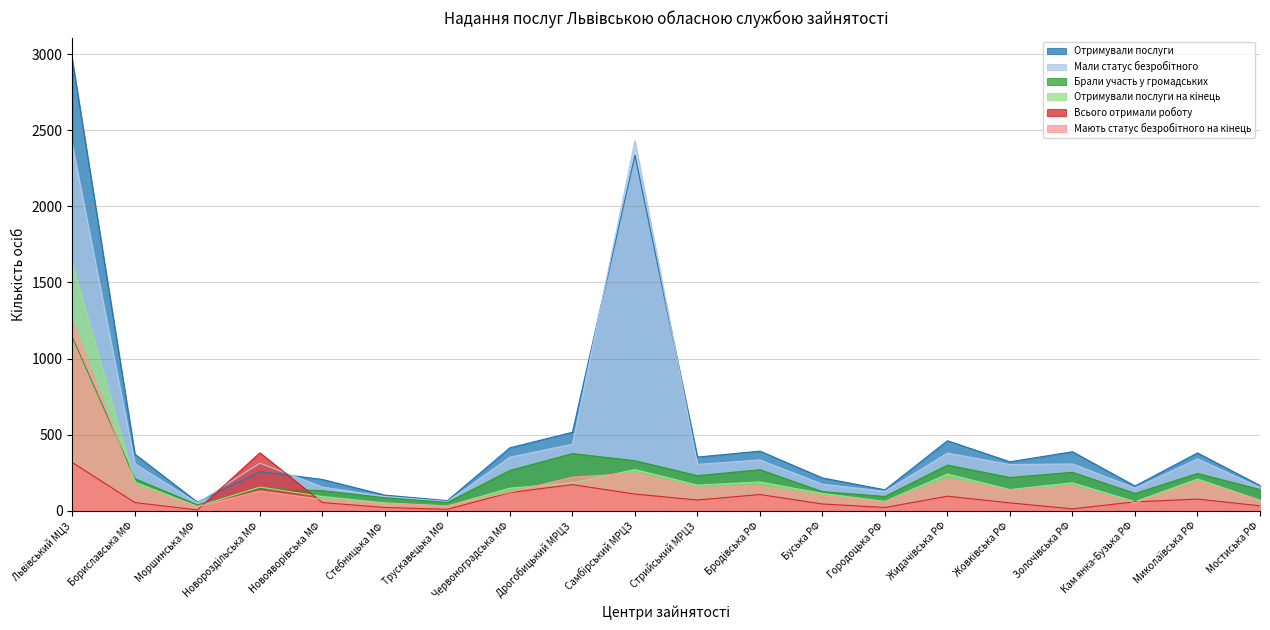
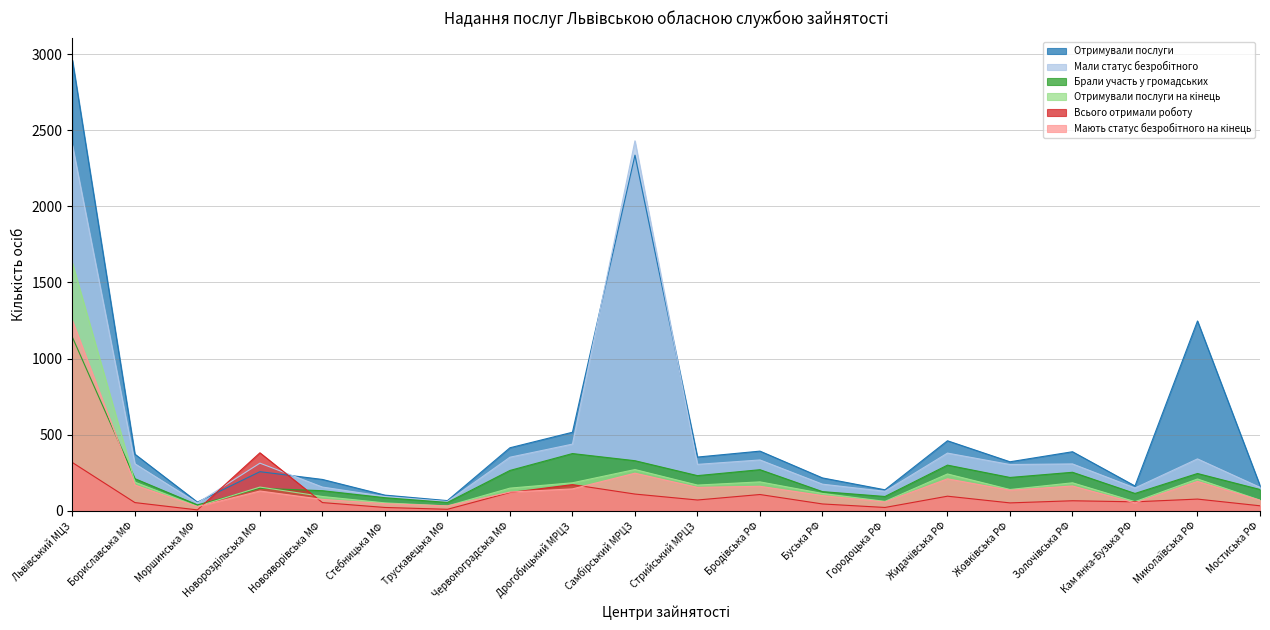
  {
    "Отримували послуги": {
      "Львівський МЦЗ": 2960,
      "Бориславська МФ": 370,
      "Новороздільська МФ": 260,
      "Новояворівська МФ": 210,
      "Червоноградська МФ": 410,
      "Дрогобицький МРЦЗ": 520,
      "Самбірський МРЦЗ": 2340,
      "Стрийський МРЦЗ": 350,
      "Бродівська РФ": 390,
      "Буська РФ": 220,
      "Жидачівська РФ": 460,
      "Жовківська РФ": 320,
      "Золочівська РФ": 390,
-     "Миколаївська РФ": 380
+     "Миколаївська РФ": 1250
    },
    "Мали статус безробітного": {
      "Львівський МЦЗ": 2400,
      "Бориславська МФ": 310,
      "Новороздільська МФ": 310,
      "Новояворівська МФ": 160,
      "Червоноградська МФ": 350,
      "Дрогобицький МРЦЗ": 440,
      "Самбірський МРЦЗ": 2430,
      "Стрийський МРЦЗ": 310,
      "Бродівська РФ": 330,
      "Буська РФ": 180,
      "Жидачівська РФ": 380,
      "Жовківська РФ": 300,
      "Золочівська РФ": 310,
      "Миколаївська РФ": 340
    },
    "Брали участь у громадських": {
      "Львівський МЦЗ": 1140,
      "Бориславська МФ": 210,
      "Новояворівська МФ": 130,
      "Червоноградська МФ": 270,
      "Дрогобицький МРЦЗ": 380,
      "Самбірський МРЦЗ": 330,
      "Стрийський МРЦЗ": 230,
      "Бродівська РФ": 270,
      "Городоцька РФ": 90,
      "Жидачівська РФ": 300,
      "Жовківська РФ": 220,
      "Золочівська РФ": 250,
      "Кам янка-Бузька РФ": 110,
      "Миколаївська РФ": 250
    },
    "Отримували послуги на кінець": {
      "Львівський МЦЗ": 1630,
      "Бориславська МФ": 190,
      "Новояворівська МФ": 90,
      "Червоноградська МФ": 150,
      "Самбірський МРЦЗ": 270,
      "Бродівська РФ": 190,
      "Жидачівська РФ": 240,
      "Золочівська РФ": 180
    },
    "Всього отримали роботу": {
      "Львівський МЦЗ": 320,
      "Бориславська МФ": 50,
      "Моршинська МФ": 10,
      "Новороздільська МФ": 380,
      "Новояворівська МФ": 50,
      "Стебницька МФ": 20,
      "Трускавецька МФ": 10,
      "Самбірський МРЦЗ": 110,
      "Стрийський МРЦЗ": 70,
      "Бродівська РФ": 110,
      "Буська РФ": 50,
      "Городоцька РФ": 20,
      "Жидачівська РФ": 100,
      "Жовківська РФ": 50,
-     "Золочівська РФ": 10,
+     "Золочівська РФ": 70,
      "Миколаївська РФ": 80,
      "Мостиська РФ": 30
    },
    "Мають статус безробітного на кінець": {
      "Львівський МЦЗ": 1250,
      "Бориславська МФ": 170,
      "Новороздільська МФ": 130,
      "Новояворівська МФ": 80,
-     "Дрогобицький МРЦЗ": 220,
+     "Дрогобицький МРЦЗ": 140,
      "Самбірський МРЦЗ": 250,
      "Бродівська РФ": 160,
      "Жидачівська РФ": 210,
      "Золочівська РФ": 160
    }
  }
